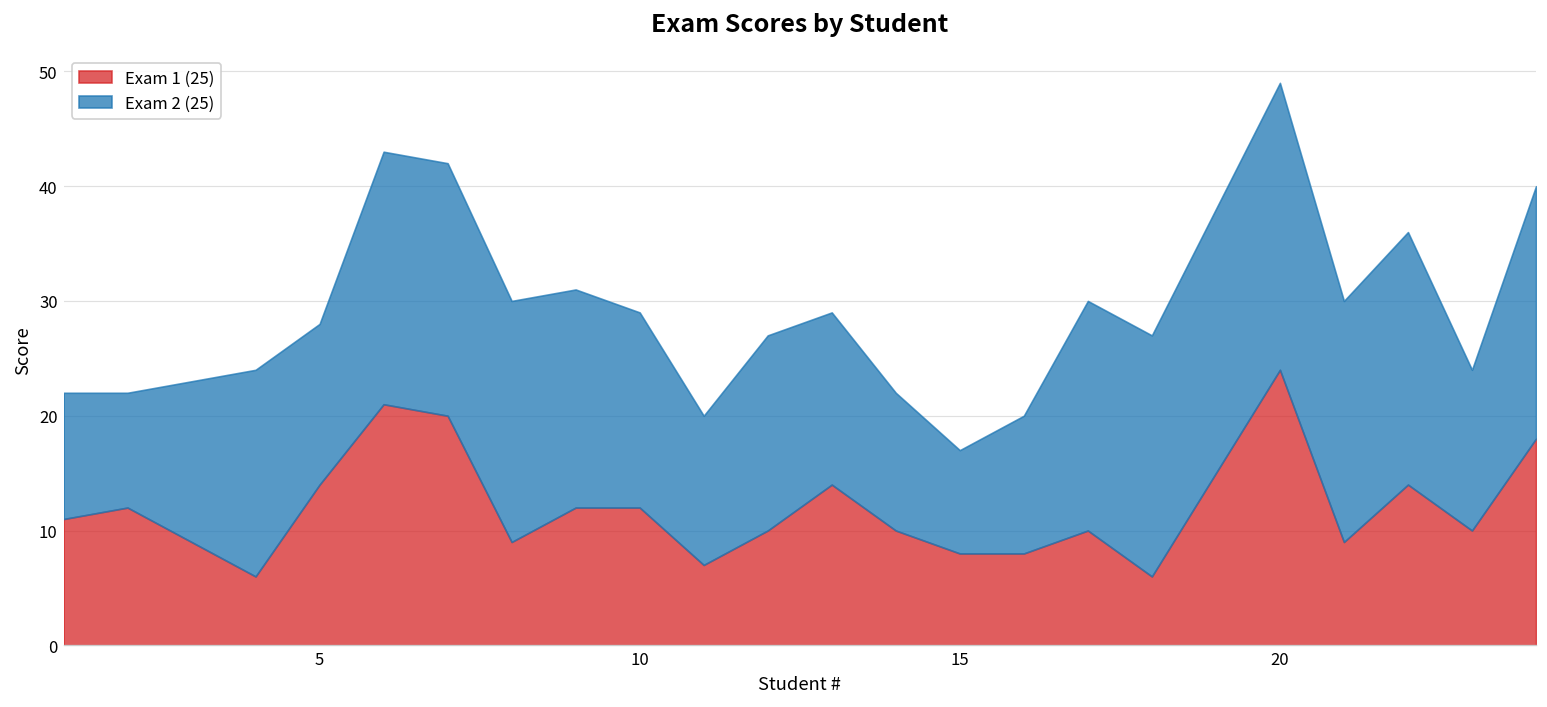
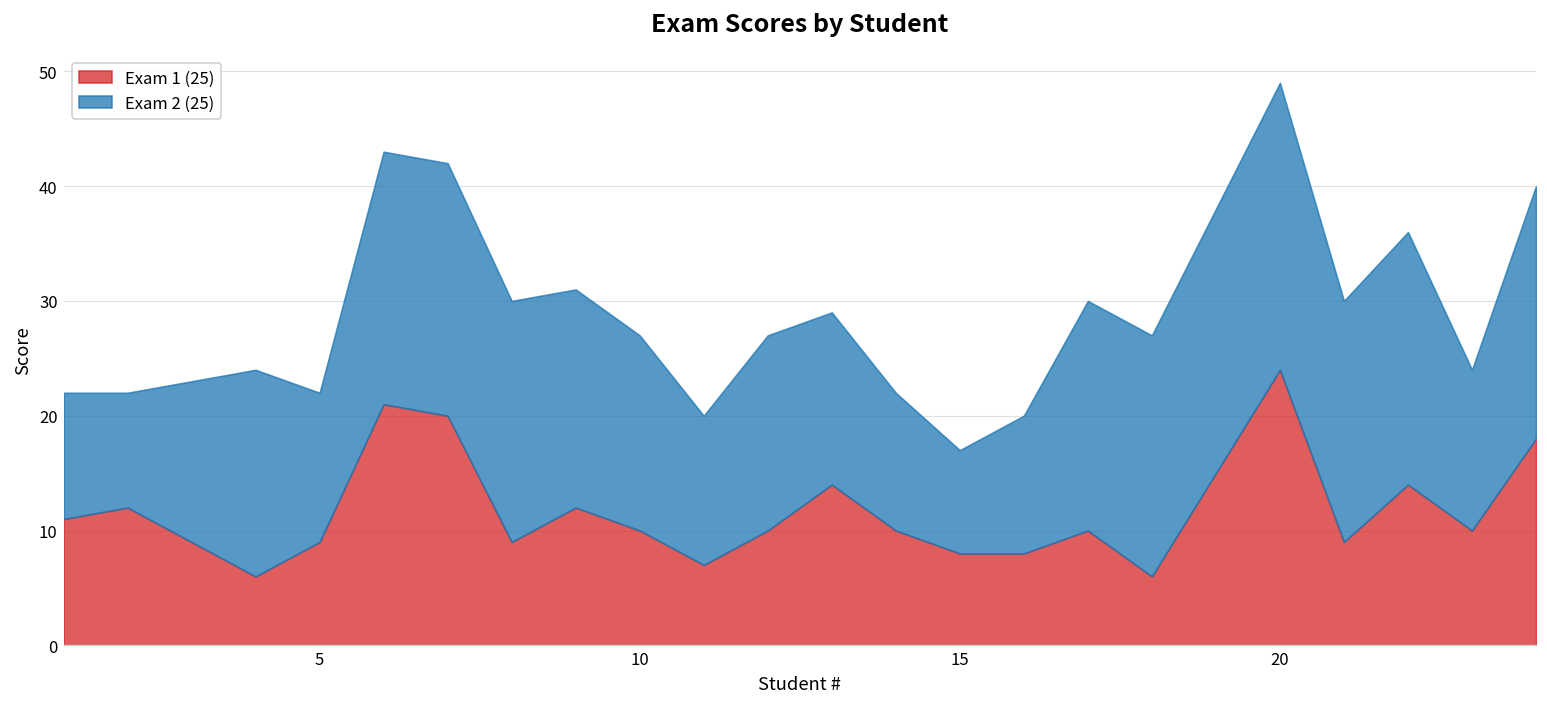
  {
    "Exam 1 (25)": {
-     "5": 14,
-     "10": 12,
+     "5": 9,
+     "10": 10,
      "15": 8,
      "20": 24
    },
    "Exam 2 (25)": {
-     "5": 14,
+     "5": 13,
      "10": 17,
      "15": 9,
      "20": 25
    }
  }
